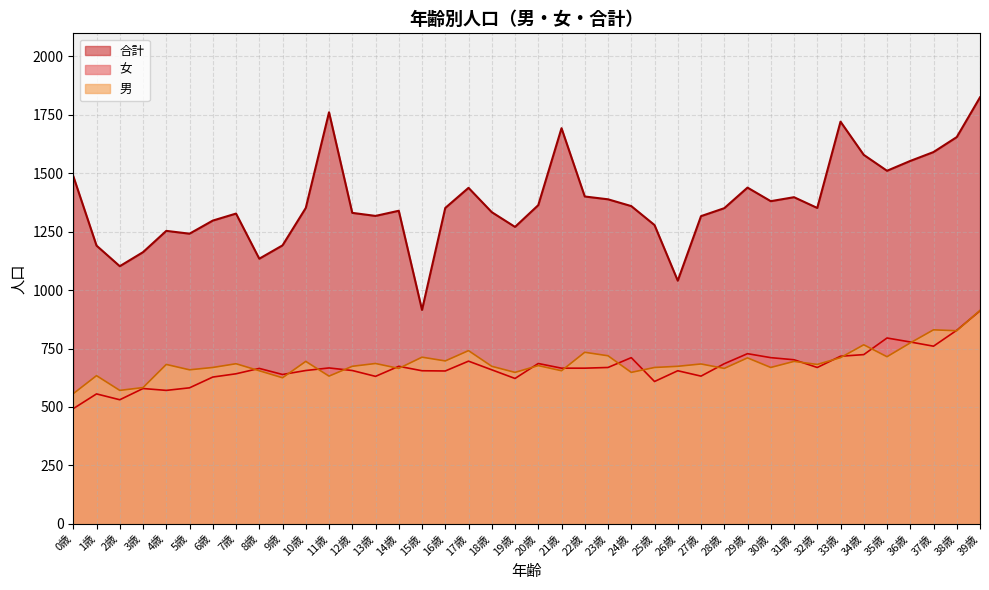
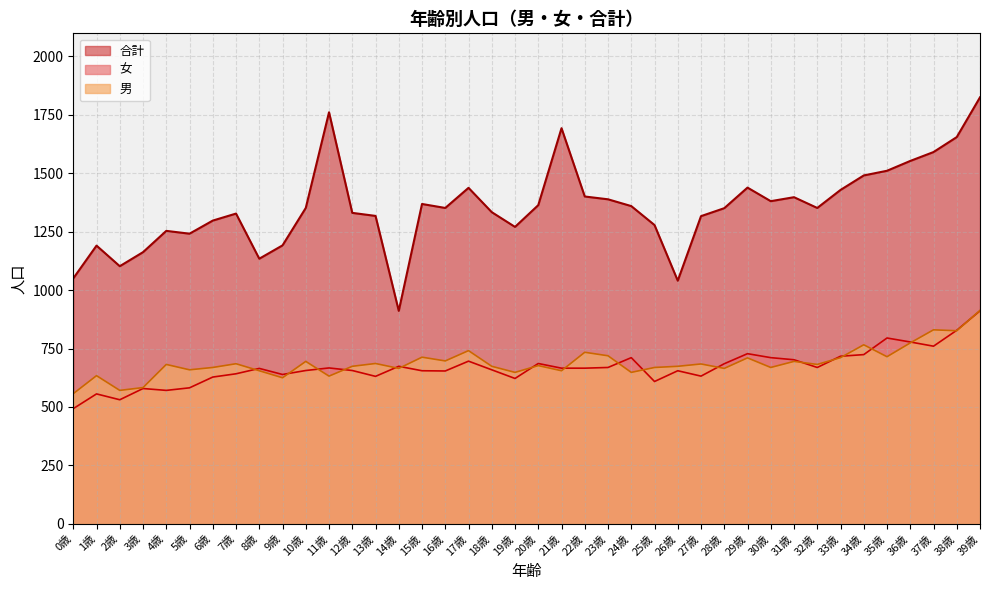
  {
    "合計": {
-     "0歳": 1490,
+     "0歳": 1050,
      "1歳": 1190,
      "2歳": 1100,
      "3歳": 1160,
      "4歳": 1250,
      "5歳": 1240,
      "6歳": 1300,
      "7歳": 1330,
      "8歳": 1130,
      "9歳": 1190,
      "10歳": 1350,
      "11歳": 1760,
      "12歳": 1330,
      "13歳": 1320,
-     "14歳": 1340,
-     "15歳": 920,
+     "14歳": 910,
+     "15歳": 1370,
      "16歳": 1350,
      "17歳": 1440,
      "18歳": 1330,
      "19歳": 1270,
      "20歳": 1360,
      "21歳": 1690,
      "22歳": 1400,
      "23歳": 1390,
      "24歳": 1360,
      "25歳": 1280,
      "26歳": 1040,
      "27歳": 1320,
      "28歳": 1350,
      "29歳": 1440,
      "30歳": 1380,
      "31歳": 1400,
      "32歳": 1350,
-     "33歳": 1720,
-     "34歳": 1580,
+     "33歳": 1430,
+     "34歳": 1490,
      "35歳": 1510,
      "36歳": 1550,
      "37歳": 1590,
      "38歳": 1650,
      "39歳": 1820
    }
  }
